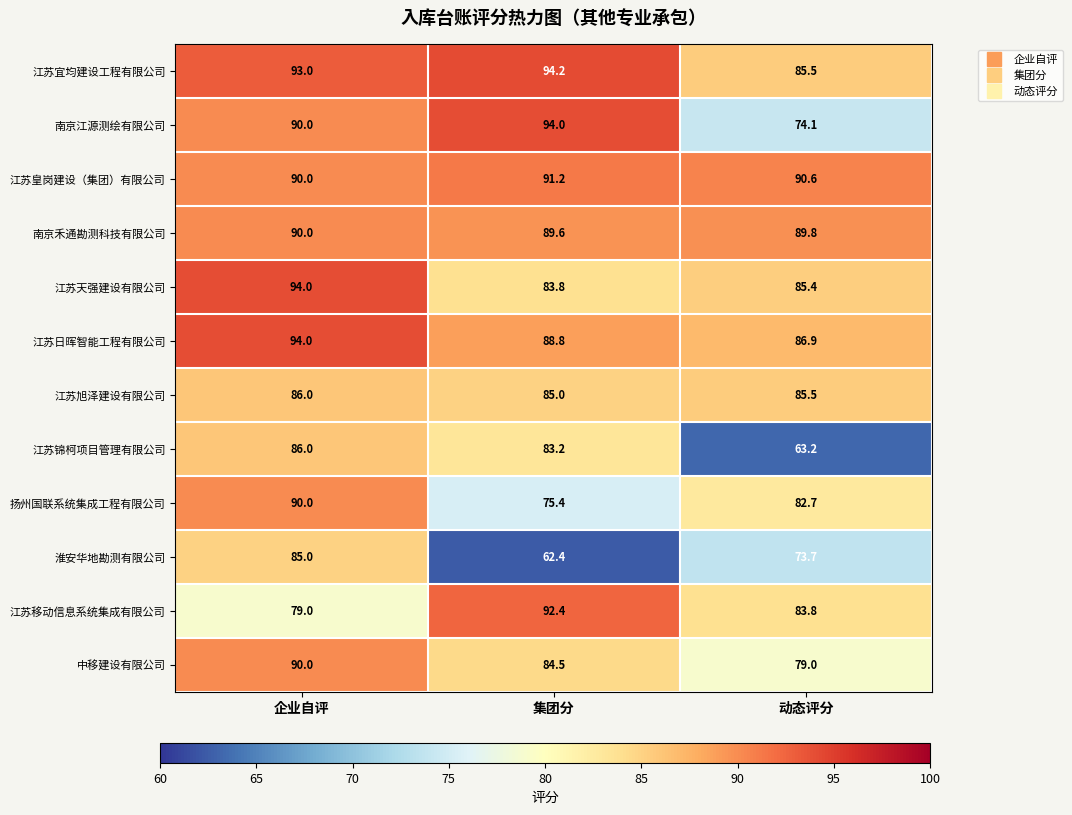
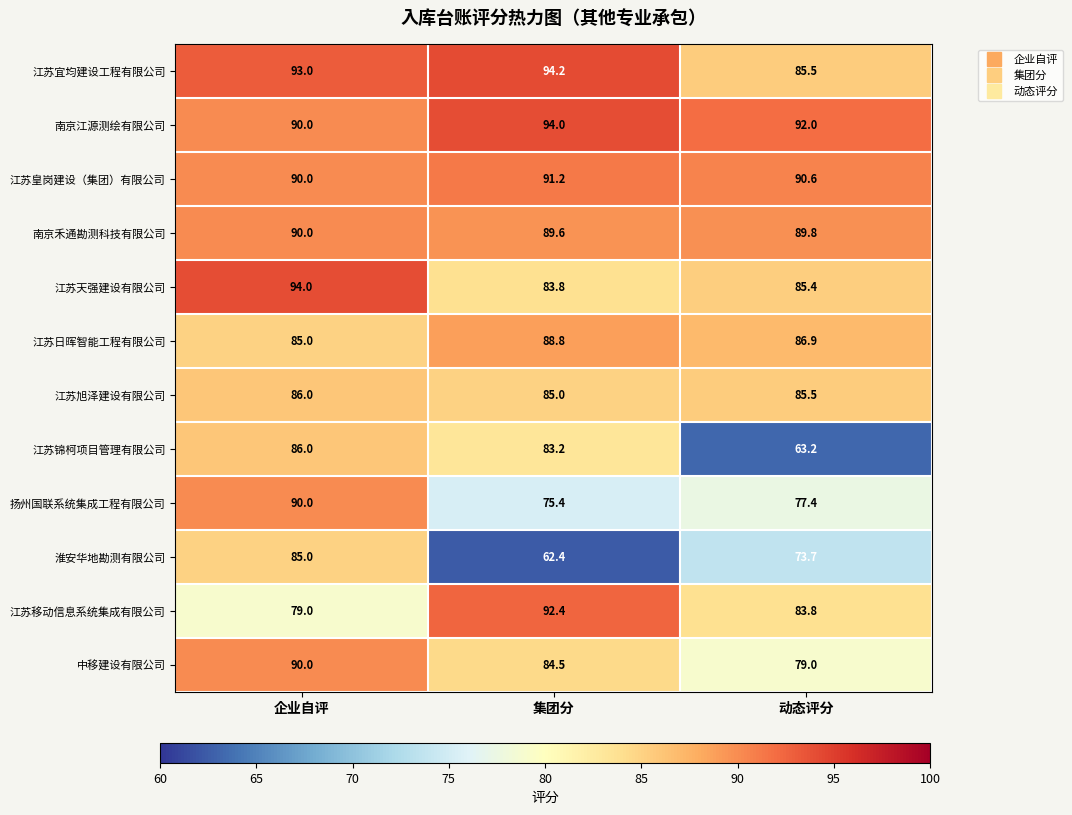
  {
    "江苏宜均建设工程有限公司": {
      "企业自评": 93.0,
      "集团分": 94.2,
      "动态评分": 85.5
    },
    "南京江源测绘有限公司": {
      "企业自评": 90.0,
      "集团分": 94.0,
-     "动态评分": 74.1
+     "动态评分": 92.0
    },
    "江苏皇岗建设（集团）有限公司": {
      "企业自评": 90.0,
      "集团分": 91.2,
      "动态评分": 90.6
    },
    "南京禾通勘测科技有限公司": {
      "企业自评": 90.0,
      "集团分": 89.6,
      "动态评分": 89.8
    },
    "江苏天强建设有限公司": {
      "企业自评": 94.0,
      "集团分": 83.8,
      "动态评分": 85.4
    },
    "江苏日晖智能工程有限公司": {
-     "企业自评": 94.0,
+     "企业自评": 85.0,
      "集团分": 88.8,
      "动态评分": 86.9
    },
    "江苏旭泽建设有限公司": {
      "企业自评": 86.0,
      "集团分": 85.0,
      "动态评分": 85.5
    },
    "江苏锦柯项目管理有限公司": {
      "企业自评": 86.0,
      "集团分": 83.2,
      "动态评分": 63.2
    },
    "扬州国联系统集成工程有限公司": {
      "企业自评": 90.0,
      "集团分": 75.4,
-     "动态评分": 82.7
+     "动态评分": 77.4
    },
    "淮安华地勘测有限公司": {
      "企业自评": 85.0,
      "集团分": 62.4,
      "动态评分": 73.7
    },
    "江苏移动信息系统集成有限公司": {
      "企业自评": 79.0,
      "集团分": 92.4,
      "动态评分": 83.8
    },
    "中移建设有限公司": {
      "企业自评": 90.0,
      "集团分": 84.5,
      "动态评分": 79.0
    }
  }
